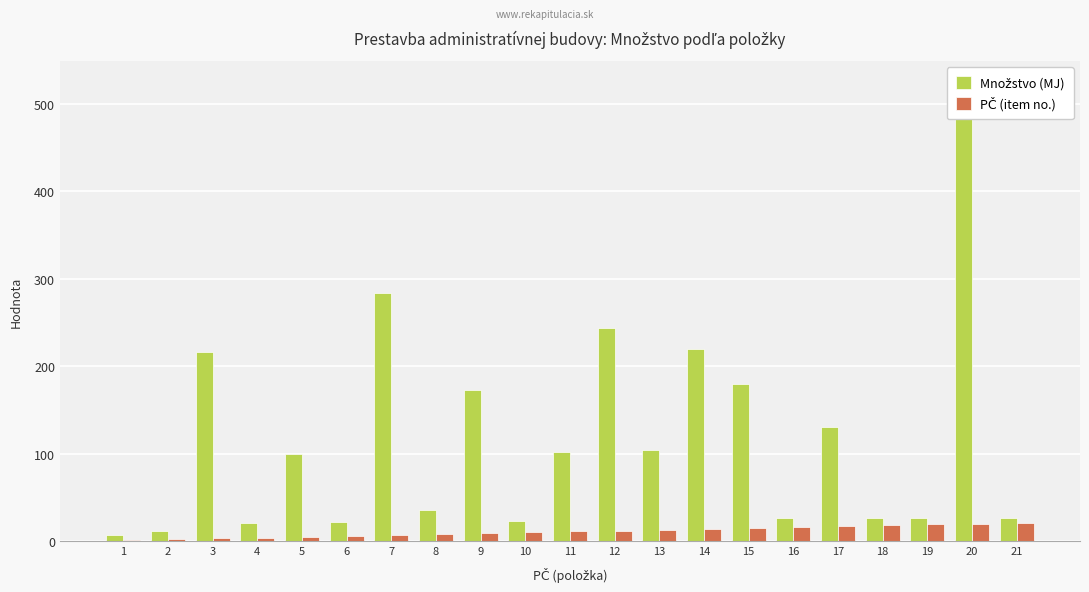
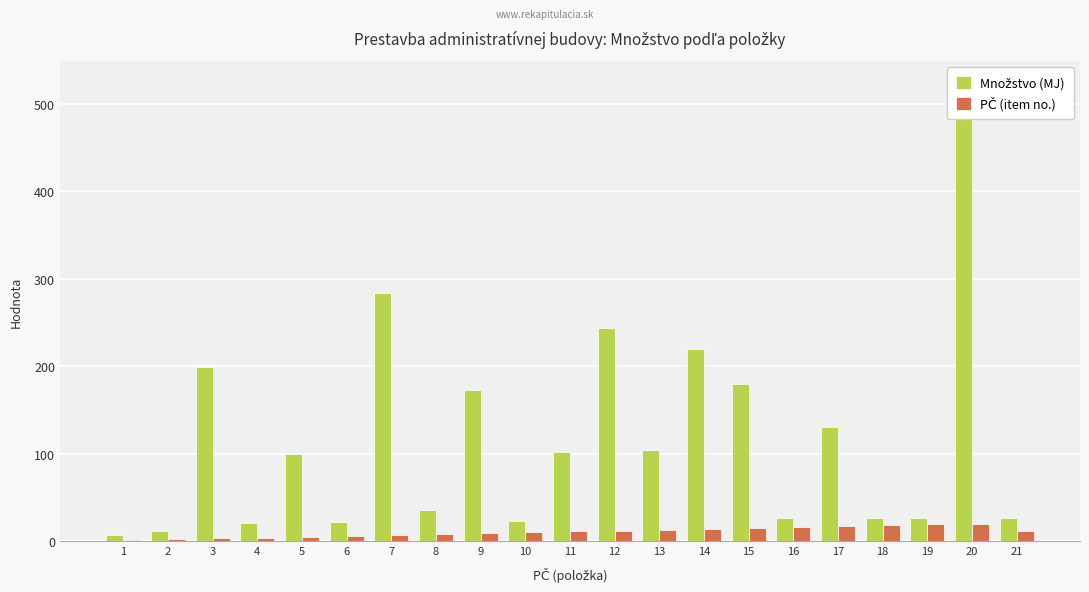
  {
    "Množstvo (MJ)": {
      "1": 10,
      "2": 10,
-     "3": 220,
+     "3": 200,
      "4": 20,
      "5": 100,
      "6": 20,
      "7": 280,
      "8": 40,
      "9": 170,
      "10": 20,
      "11": 100,
      "12": 240,
      "13": 100,
      "14": 220,
      "15": 180,
      "16": 30,
      "17": 130,
      "18": 30,
      "19": 30,
      "21": 30
    },
    "PČ (item no.)": {
      "3": 0,
      "4": 0,
      "5": 10,
      "6": 10,
      "7": 10,
      "8": 10,
      "9": 10,
      "10": 10,
      "11": 10,
      "12": 10,
      "13": 10,
      "14": 10,
      "15": 20,
      "16": 20,
      "17": 20,
      "18": 20,
      "19": 20,
      "20": 20,
-     "21": 20
+     "21": 10
    }
  }
